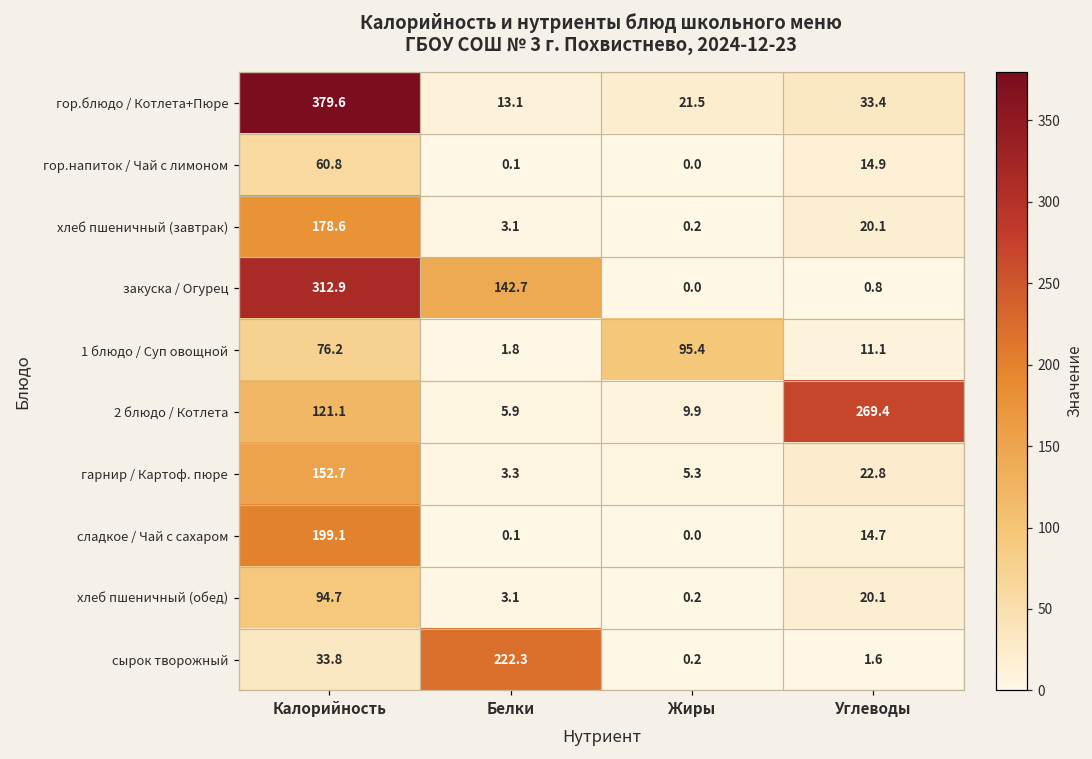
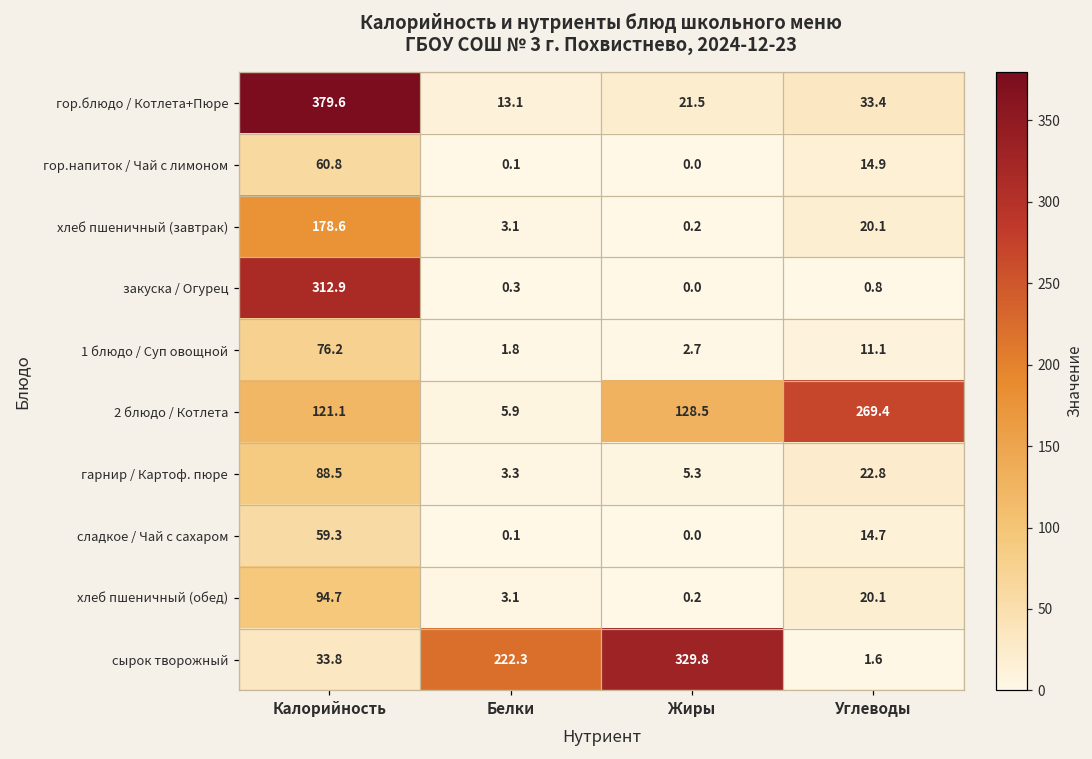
  {
    "гор.блюдо / Котлета+Пюре": {
      "Калорийность": 379.6,
      "Белки": 13.1,
      "Жиры": 21.5,
      "Углеводы": 33.4
    },
    "гор.напиток / Чай с лимоном": {
      "Калорийность": 60.8,
      "Белки": 0.1,
      "Жиры": 0.0,
      "Углеводы": 14.9
    },
    "хлеб пшеничный (завтрак)": {
      "Калорийность": 178.6,
      "Белки": 3.1,
      "Жиры": 0.2,
      "Углеводы": 20.1
    },
    "закуска / Огурец": {
      "Калорийность": 312.9,
-     "Белки": 142.7,
+     "Белки": 0.3,
      "Жиры": 0.0,
      "Углеводы": 0.8
    },
    "1 блюдо / Суп овощной": {
      "Калорийность": 76.2,
      "Белки": 1.8,
-     "Жиры": 95.4,
+     "Жиры": 2.7,
      "Углеводы": 11.1
    },
    "2 блюдо / Котлета": {
      "Калорийность": 121.1,
      "Белки": 5.9,
-     "Жиры": 9.9,
+     "Жиры": 128.5,
      "Углеводы": 269.4
    },
    "гарнир / Картоф. пюре": {
-     "Калорийность": 152.7,
+     "Калорийность": 88.5,
      "Белки": 3.3,
      "Жиры": 5.3,
      "Углеводы": 22.8
    },
    "сладкое / Чай с сахаром": {
-     "Калорийность": 199.1,
+     "Калорийность": 59.3,
      "Белки": 0.1,
      "Жиры": 0.0,
      "Углеводы": 14.7
    },
    "хлеб пшеничный (обед)": {
      "Калорийность": 94.7,
      "Белки": 3.1,
      "Жиры": 0.2,
      "Углеводы": 20.1
    },
    "сырок творожный": {
      "Калорийность": 33.8,
      "Белки": 222.3,
-     "Жиры": 0.2,
+     "Жиры": 329.8,
      "Углеводы": 1.6
    }
  }
